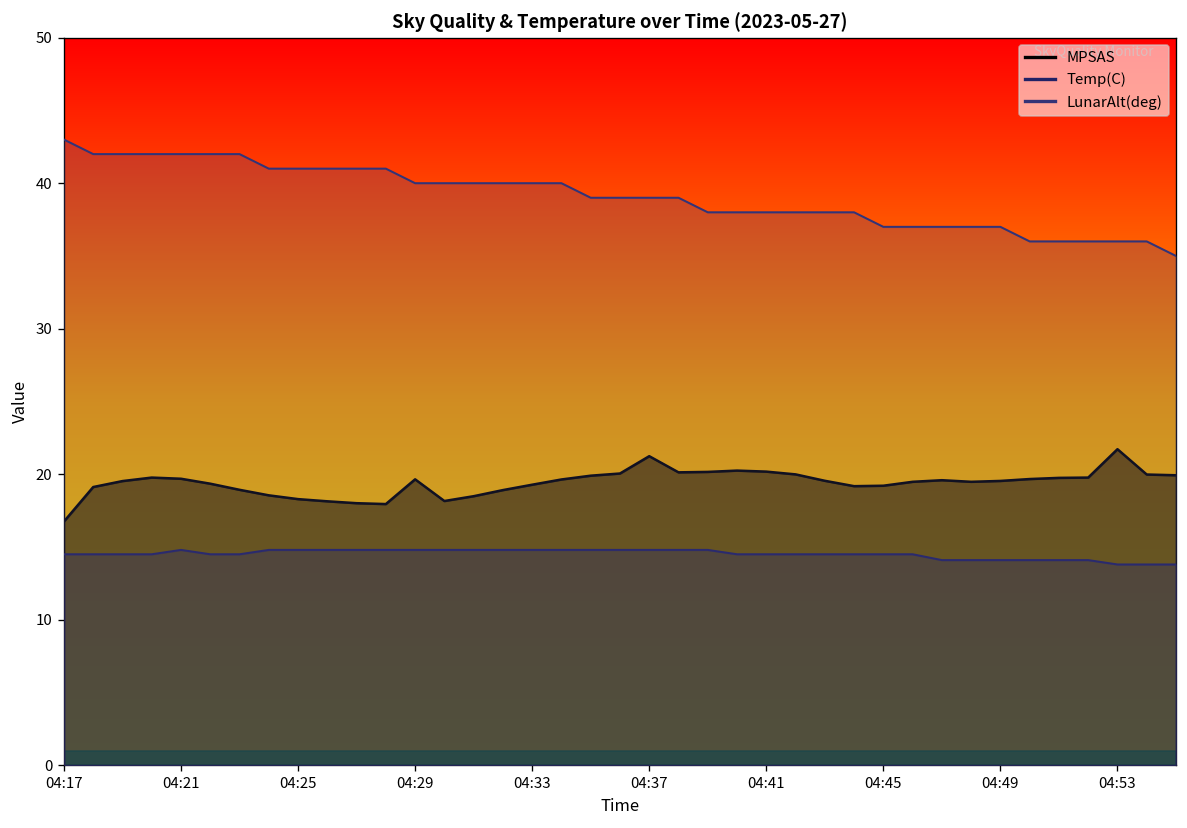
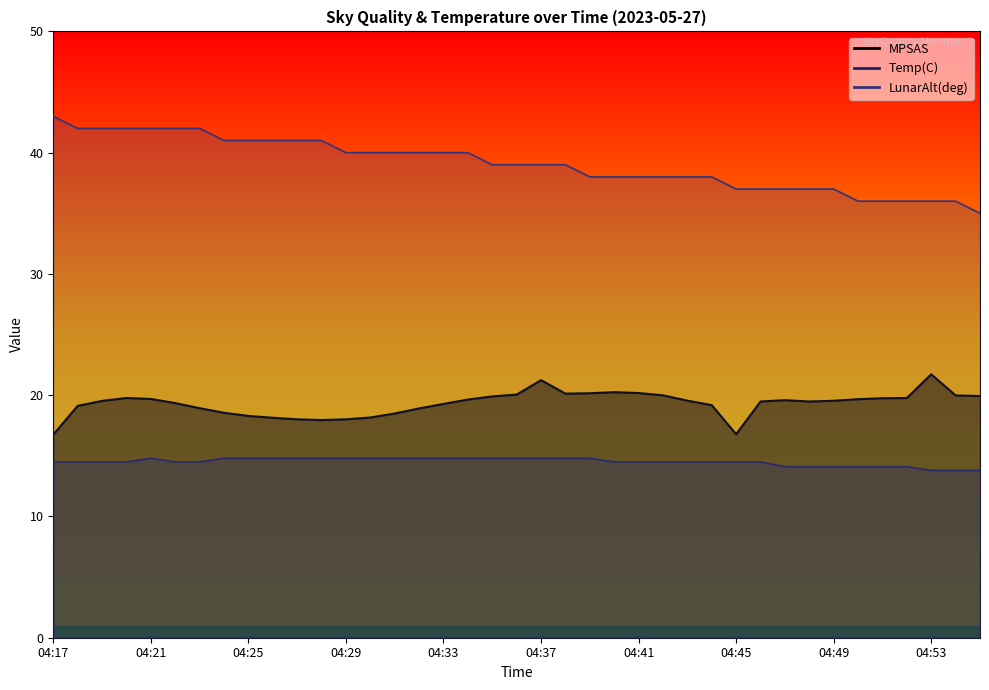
  {
    "MPSAS": {
      "04:17": 16.8,
      "04:21": 19.7,
      "04:25": 18.3,
-     "04:29": 19.7,
+     "04:29": 18.0,
      "04:33": 19.3,
      "04:37": 21.2,
      "04:41": 20.2,
-     "04:45": 19.2,
+     "04:45": 16.8,
      "04:49": 19.5,
      "04:53": 21.7
    }
  }
